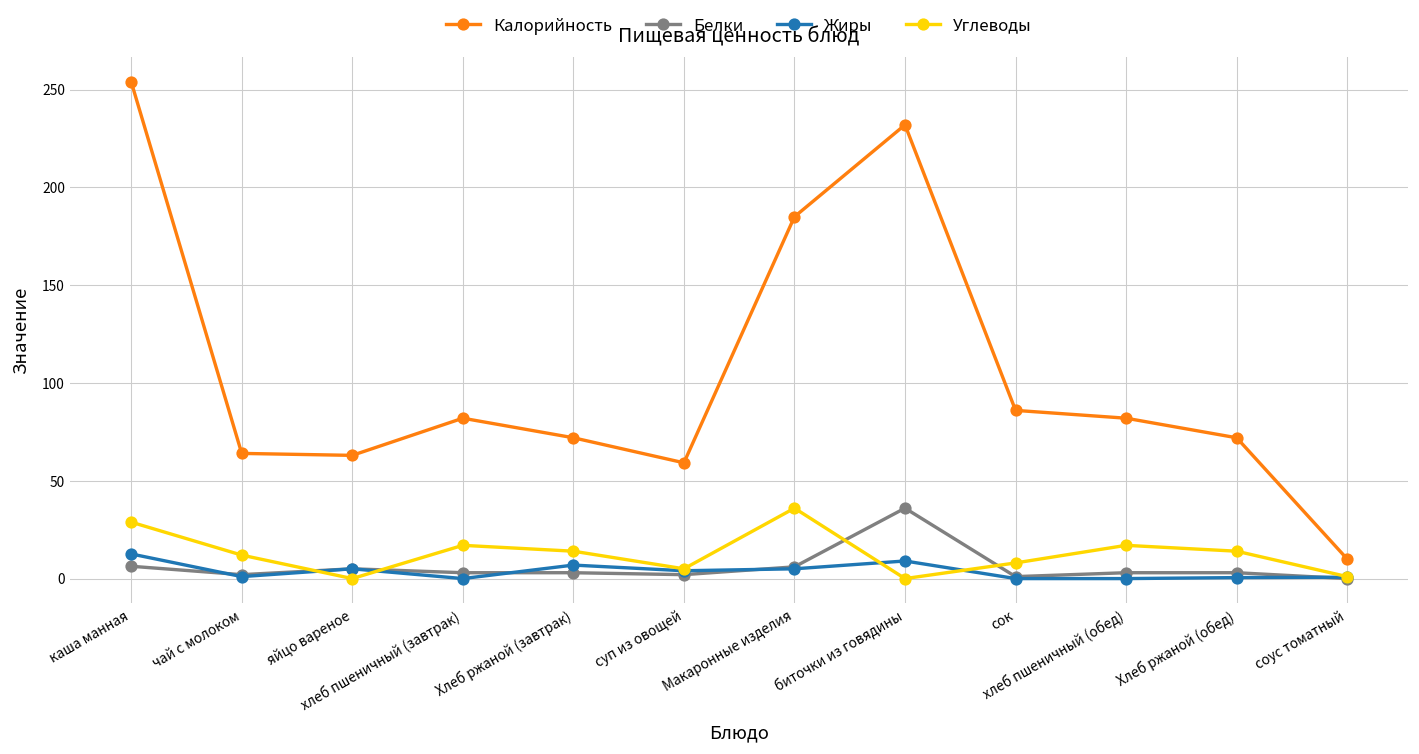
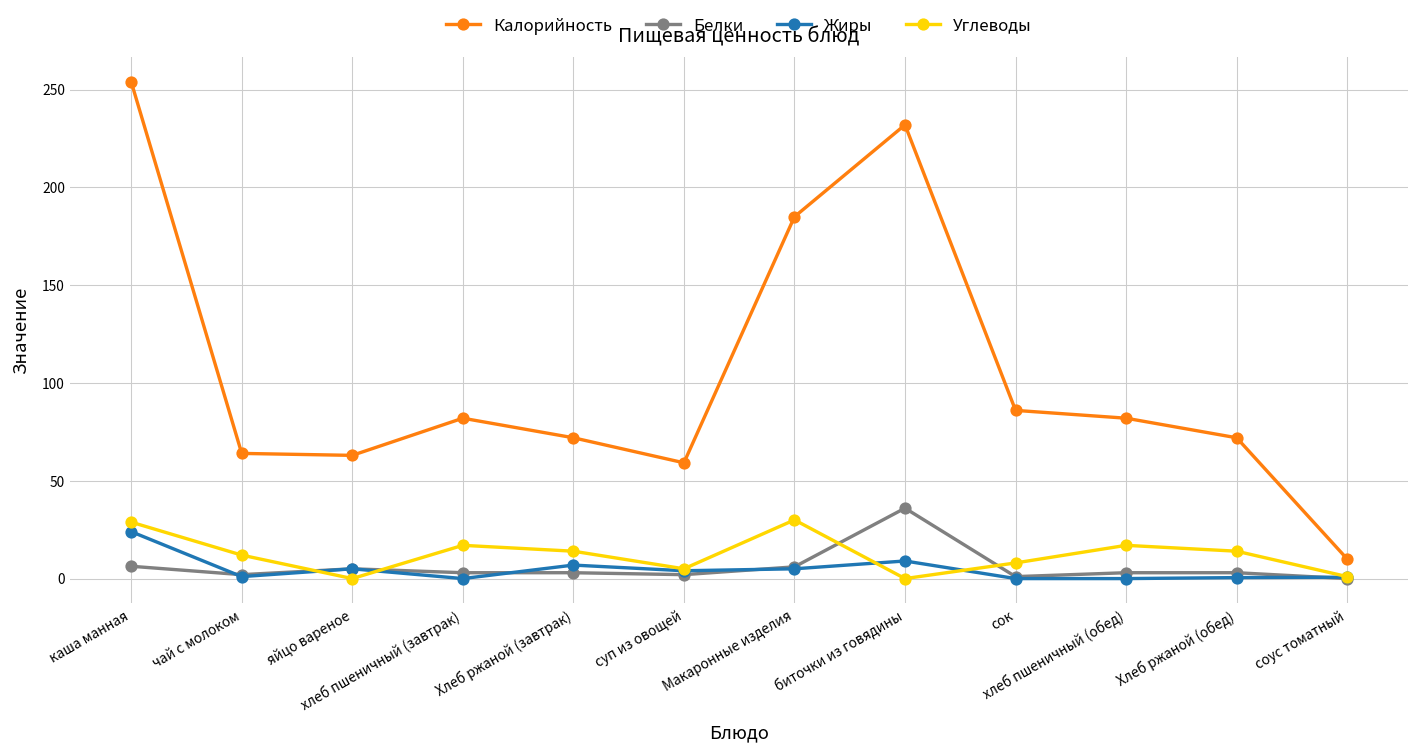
  {
    "Калорийность": {
      "каша манная": 254,
      "чай с молоком": 64,
      "яйцо вареное": 63,
      "хлеб пшеничный (завтрак)": 82,
      "Хлеб ржаной (завтрак)": 72,
      "суп из овощей": 59,
      "Макаронные изделия": 185,
      "биточки из говядины": 232,
      "сок": 86,
      "хлеб пшеничный (обед)": 82,
      "Хлеб ржаной (обед)": 72,
      "соус томатный": 10
    },
    "Белки": {
      "каша манная": 6,
      "хлеб пшеничный (завтрак)": 3,
      "Хлеб ржаной (завтрак)": 3,
      "суп из овощей": 2,
      "биточки из говядины": 36,
      "хлеб пшеничный (обед)": 3,
      "Хлеб ржаной (обед)": 3
    },
    "Жиры": {
-     "каша манная": 13,
+     "каша манная": 24,
      "хлеб пшеничный (завтрак)": 0,
      "Хлеб ржаной (завтрак)": 7,
      "биточки из говядины": 9,
      "хлеб пшеничный (обед)": 0,
      "Хлеб ржаной (обед)": 1
    },
    "Углеводы": {
      "каша манная": 29,
      "чай с молоком": 12,
      "яйцо вареное": 0,
      "хлеб пшеничный (завтрак)": 17,
      "Хлеб ржаной (завтрак)": 14,
-     "Макаронные изделия": 36,
+     "Макаронные изделия": 30,
      "биточки из говядины": 0,
      "сок": 8,
      "хлеб пшеничный (обед)": 17,
      "Хлеб ржаной (обед)": 14
    }
  }
